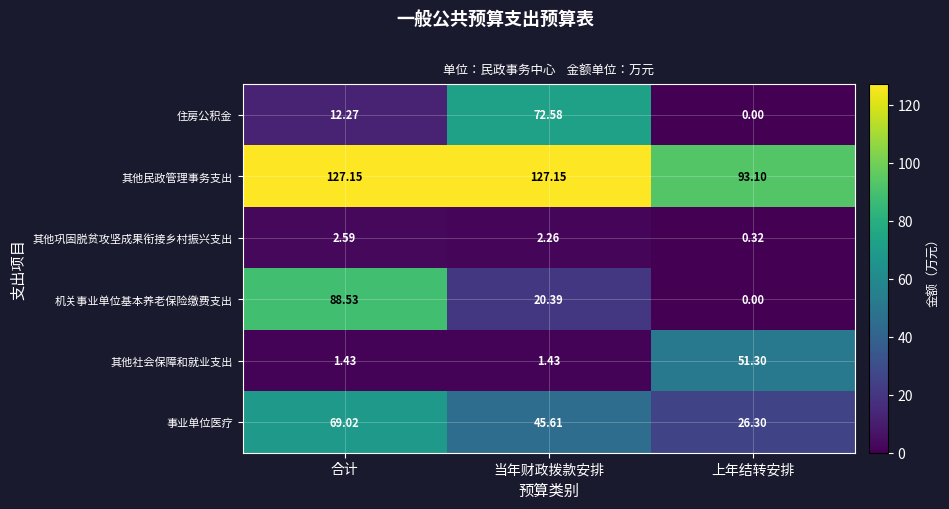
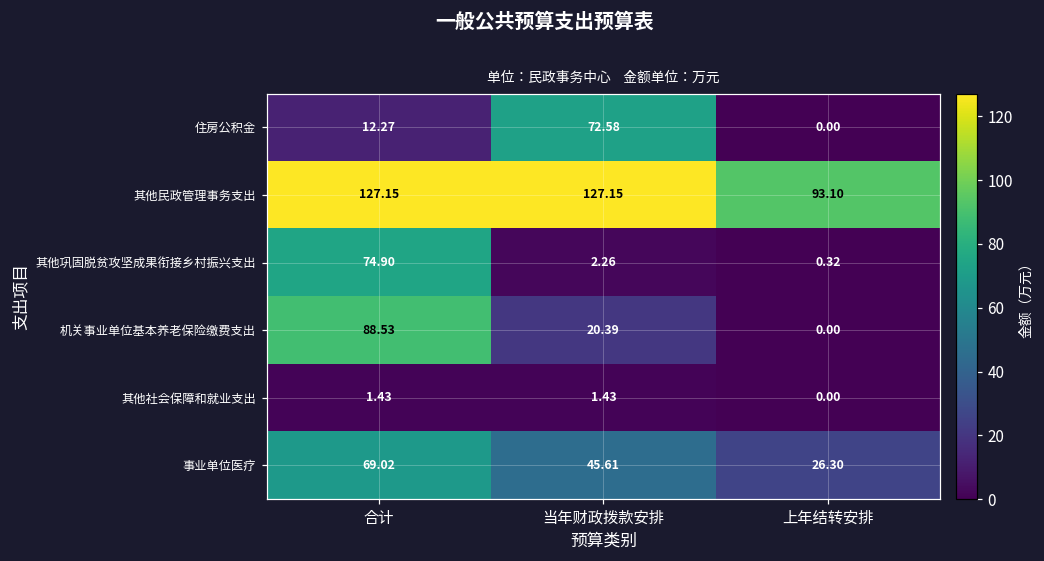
  {
    "住房公积金": {
      "合计": 12.27,
      "当年财政拨款安排": 72.58,
      "上年结转安排": 0.00
    },
    "其他民政管理事务支出": {
      "合计": 127.15,
      "当年财政拨款安排": 127.15,
      "上年结转安排": 93.10
    },
    "其他巩固脱贫攻坚成果衔接乡村振兴支出": {
-     "合计": 2.59,
+     "合计": 74.90,
      "当年财政拨款安排": 2.26,
      "上年结转安排": 0.32
    },
    "机关事业单位基本养老保险缴费支出": {
      "合计": 88.53,
      "当年财政拨款安排": 20.39,
      "上年结转安排": 0.00
    },
    "其他社会保障和就业支出": {
      "合计": 1.43,
      "当年财政拨款安排": 1.43,
-     "上年结转安排": 51.30
+     "上年结转安排": 0.00
    },
    "事业单位医疗": {
      "合计": 69.02,
      "当年财政拨款安排": 45.61,
      "上年结转安排": 26.30
    }
  }
